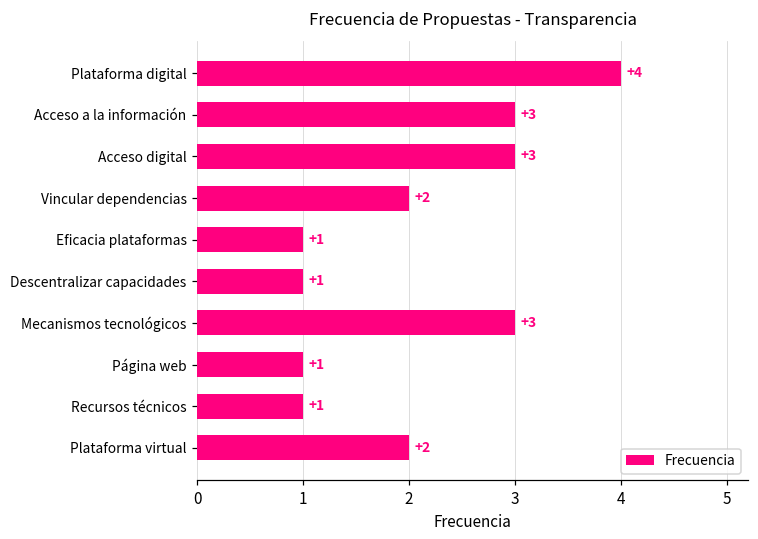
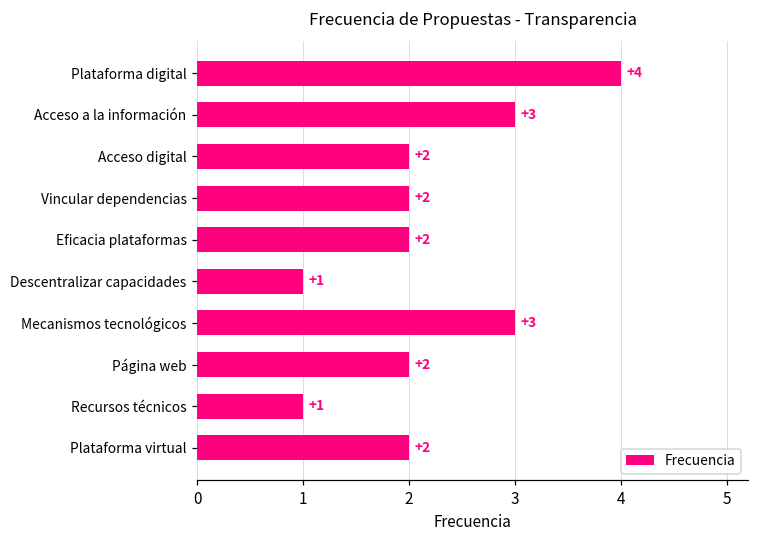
  {
    "Plataforma digital": "+4",
    "Acceso a la información": "+3",
-   "Acceso digital": "+3",
+   "Acceso digital": "+2",
    "Vincular dependencias": "+2",
-   "Eficacia plataformas": "+1",
+   "Eficacia plataformas": "+2",
    "Descentralizar capacidades": "+1",
    "Mecanismos tecnológicos": "+3",
-   "Página web": "+1",
+   "Página web": "+2",
    "Recursos técnicos": "+1",
    "Plataforma virtual": "+2"
  }
